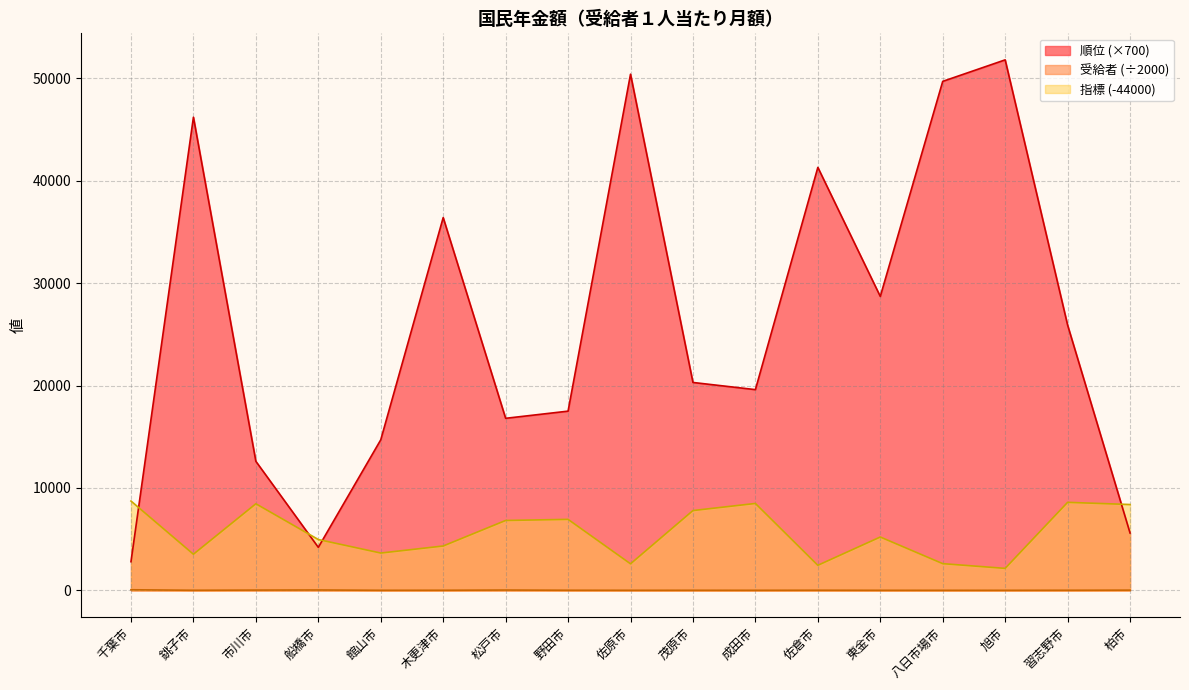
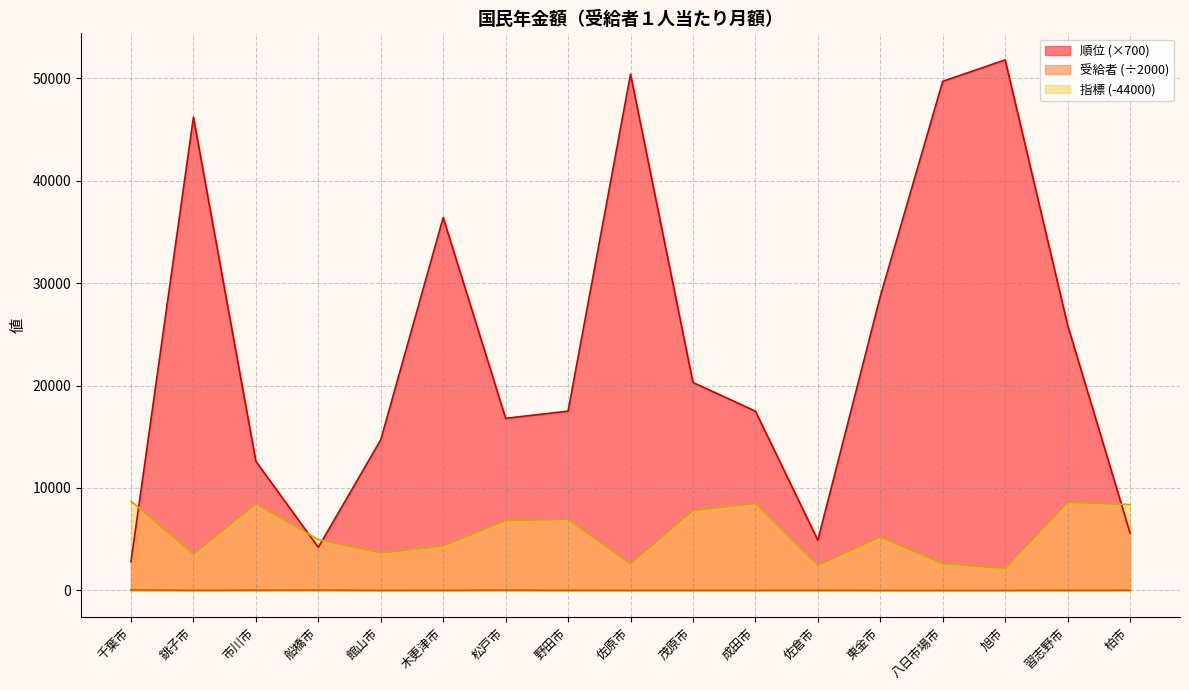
  {
    "順位 (×700)": {
      "千葉市": 2800,
      "銚子市": 46200,
      "市川市": 12600,
      "船橋市": 4200,
      "館山市": 14700,
      "木更津市": 36400,
      "松戸市": 16800,
      "野田市": 17500,
      "佐原市": 50400,
      "茂原市": 20300,
-     "成田市": 19600,
-     "佐倉市": 41300,
+     "成田市": 17500,
+     "佐倉市": 4900,
      "東金市": 28700,
      "八日市場市": 49700,
      "旭市": 51800,
      "習志野市": 25900,
      "柏市": 5600
    },
    "受給者 (÷2000)": {
      "千葉市": 100,
      "銚子市": 0,
      "市川市": 0,
      "船橋市": 0,
      "館山市": 0,
      "木更津市": 0,
      "松戸市": 0,
      "野田市": 0,
      "佐原市": 0,
      "茂原市": 0,
      "成田市": 0,
      "佐倉市": 0,
      "東金市": 0,
      "八日市場市": 0,
      "旭市": 0,
      "習志野市": 0,
      "柏市": 0
    },
    "指標 (-44000)": {
      "千葉市": 8700,
      "銚子市": 3500,
      "市川市": 8500,
      "船橋市": 5000,
      "館山市": 3600,
      "木更津市": 4300,
      "松戸市": 6800,
      "野田市": 6900,
      "佐原市": 2600,
      "茂原市": 7800,
      "成田市": 8500,
      "佐倉市": 2400,
      "東金市": 5200,
      "八日市場市": 2600,
      "旭市": 2100,
      "習志野市": 8600,
      "柏市": 8400
    }
  }
